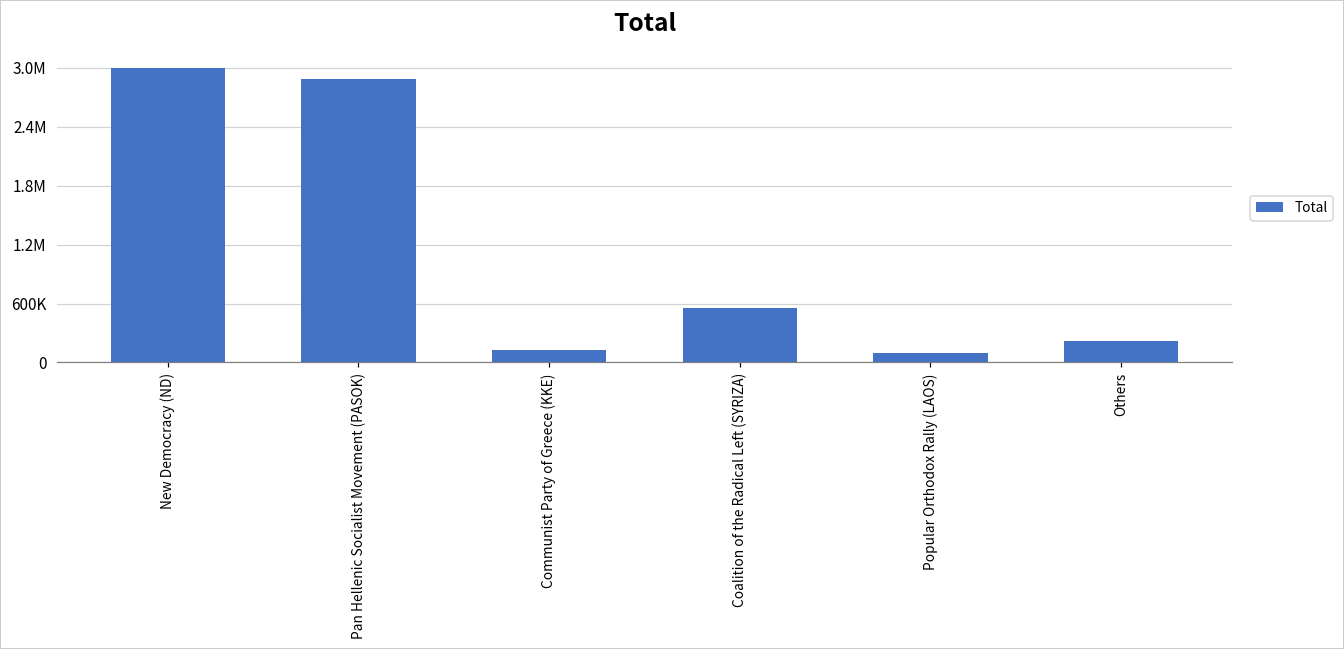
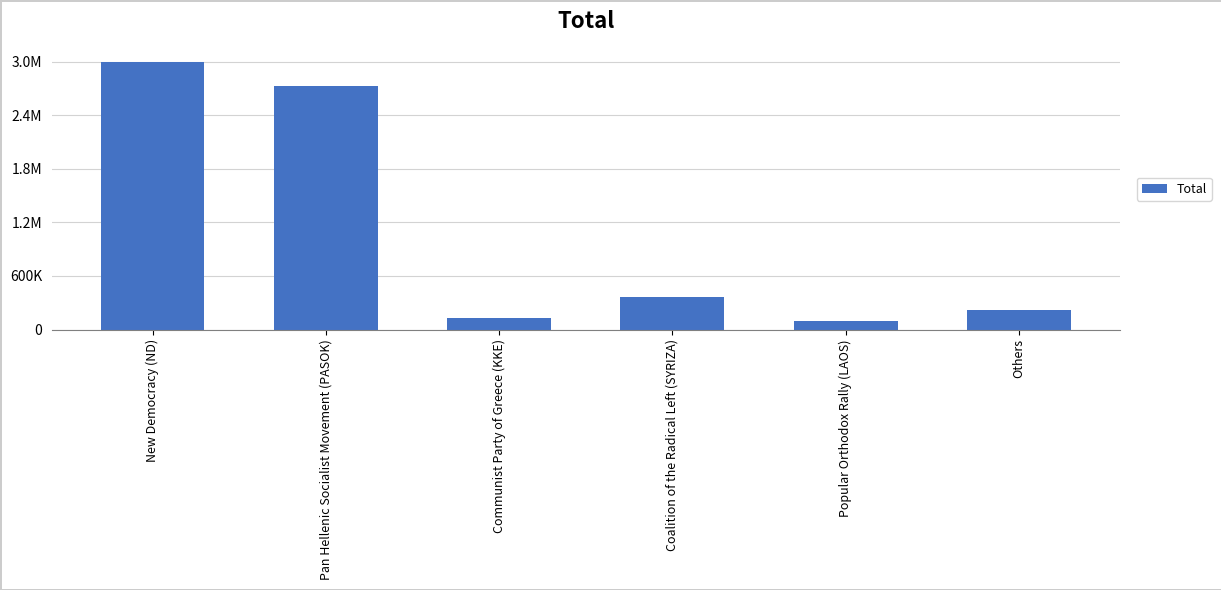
  {
    "New Democracy (ND)": 3000000,
-   "Pan Hellenic Socialist Movement (PASOK)": 2900000,
+   "Pan Hellenic Socialist Movement (PASOK)": 2700000,
    "Communist Party of Greece (KKE)": 100000,
-   "Coalition of the Radical Left (SYRIZA)": 600000,
+   "Coalition of the Radical Left (SYRIZA)": 400000,
    "Popular Orthodox Rally (LAOS)": 100000,
    "Others": 200000
  }
